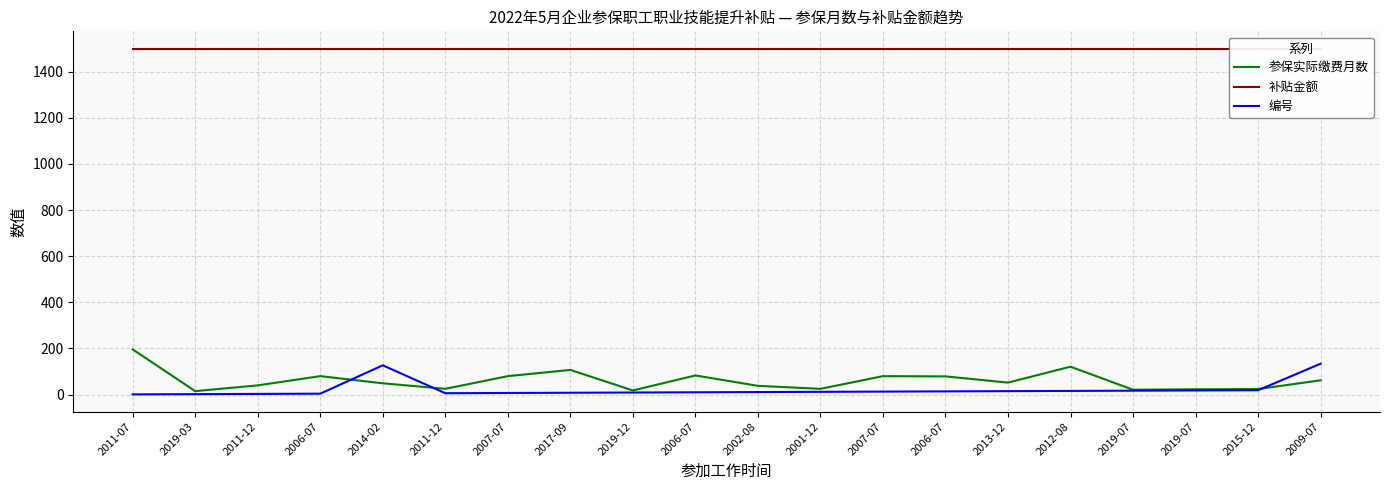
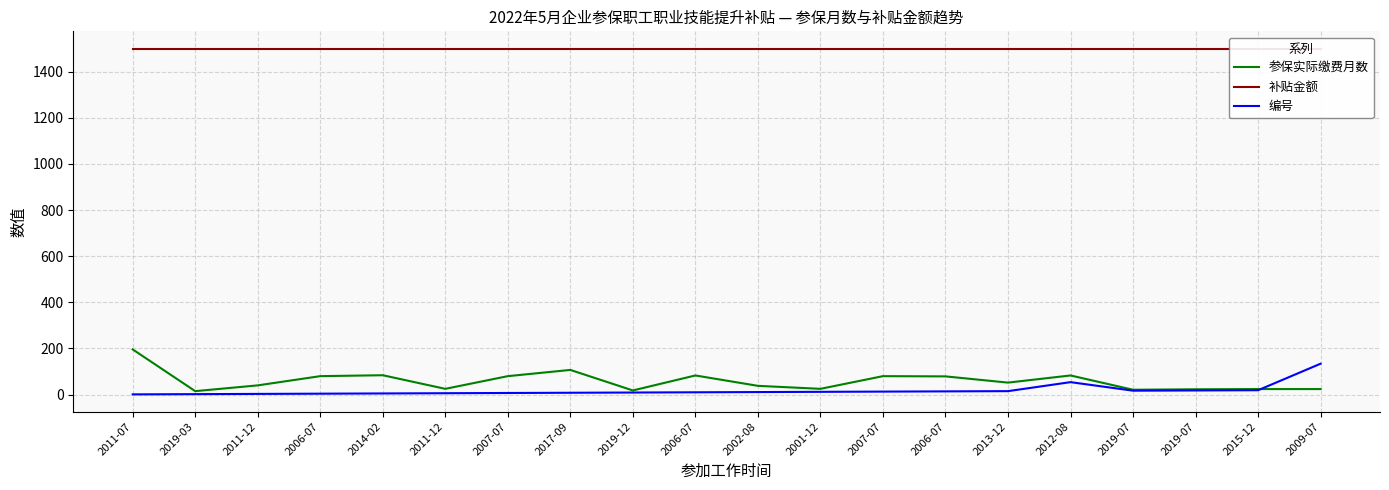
  {
    "参保实际缴费月数": {
      "2011-07": 200,
      "2019-03": 20,
-     "2014-02": 50,
+     "2014-02": 80,
      "2017-09": 110,
      "2002-08": 40,
      "2001-12": 30,
      "2013-12": 50,
-     "2012-08": 120,
-     "2009-07": 60
+     "2012-08": 80,
+     "2009-07": 20
    },
    "补贴金额": {
      "2011-07": 1500,
      "2019-03": 1500,
      "2014-02": 1500,
      "2017-09": 1500,
      "2019-12": 1500,
      "2002-08": 1500,
      "2001-12": 1500,
      "2013-12": 1500,
      "2012-08": 1500
    },
    "编号": {
      "2011-07": 0,
      "2019-03": 0,
-     "2014-02": 130,
+     "2014-02": 10,
      "2017-09": 10,
      "2002-08": 10,
      "2001-12": 10,
      "2013-12": 20,
-     "2012-08": 20,
+     "2012-08": 50,
      "2009-07": 130
    }
  }
